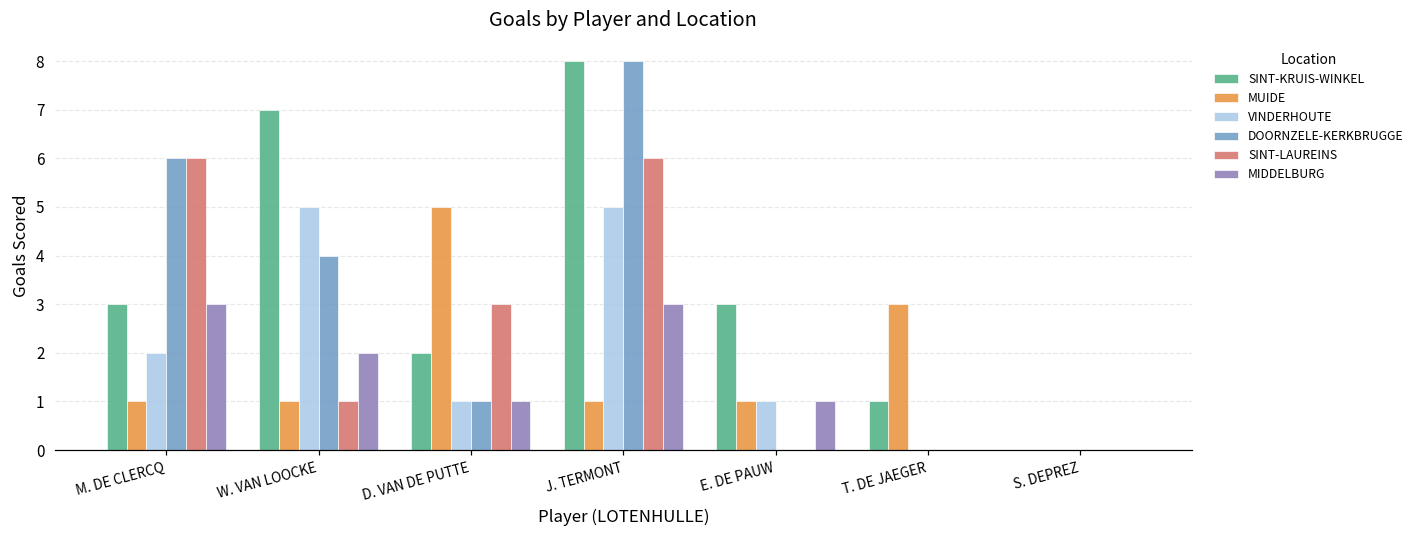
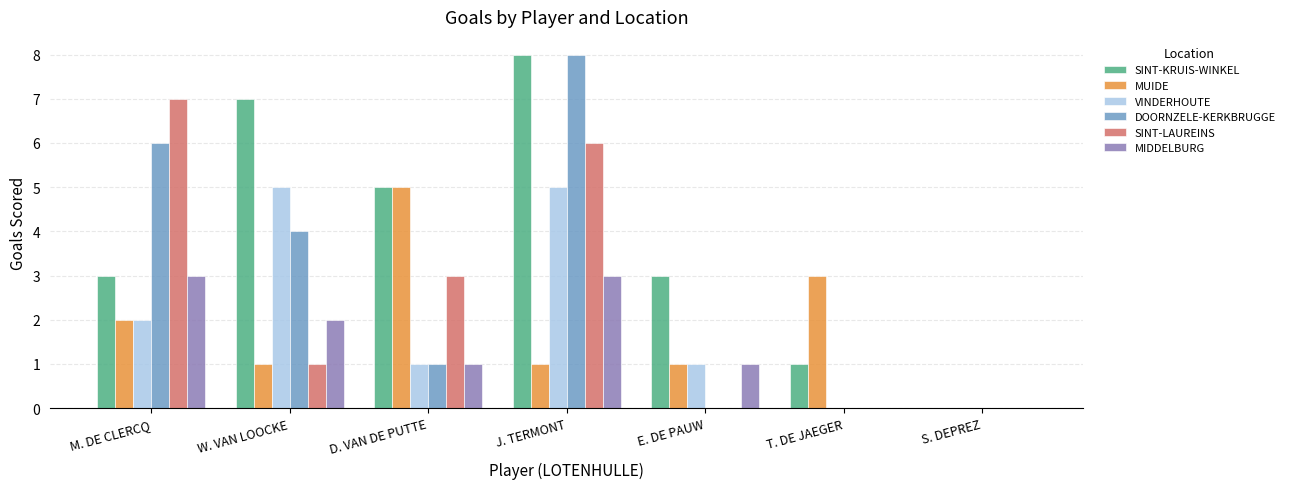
  {
    "SINT-KRUIS-WINKEL": {
      "M. DE CLERCQ": 3,
      "W. VAN LOOCKE": 7,
-     "D. VAN DE PUTTE": 2,
+     "D. VAN DE PUTTE": 5,
      "J. TERMONT": 8,
      "E. DE PAUW": 3,
      "T. DE JAEGER": 1,
      "S. DEPREZ": 0
    },
    "MUIDE": {
-     "M. DE CLERCQ": 1,
+     "M. DE CLERCQ": 2,
      "W. VAN LOOCKE": 1,
      "D. VAN DE PUTTE": 5,
      "J. TERMONT": 1,
      "E. DE PAUW": 1,
      "T. DE JAEGER": 3,
      "S. DEPREZ": 0
    },
    "VINDERHOUTE": {
      "M. DE CLERCQ": 2,
      "W. VAN LOOCKE": 5,
      "D. VAN DE PUTTE": 1,
      "J. TERMONT": 5,
      "E. DE PAUW": 1,
      "T. DE JAEGER": 0,
      "S. DEPREZ": 0
    },
    "SINT-LAUREINS": {
-     "M. DE CLERCQ": 6,
+     "M. DE CLERCQ": 7,
      "W. VAN LOOCKE": 1,
      "D. VAN DE PUTTE": 3,
      "J. TERMONT": 6,
      "E. DE PAUW": 0,
      "T. DE JAEGER": 0,
      "S. DEPREZ": 0
    }
  }
